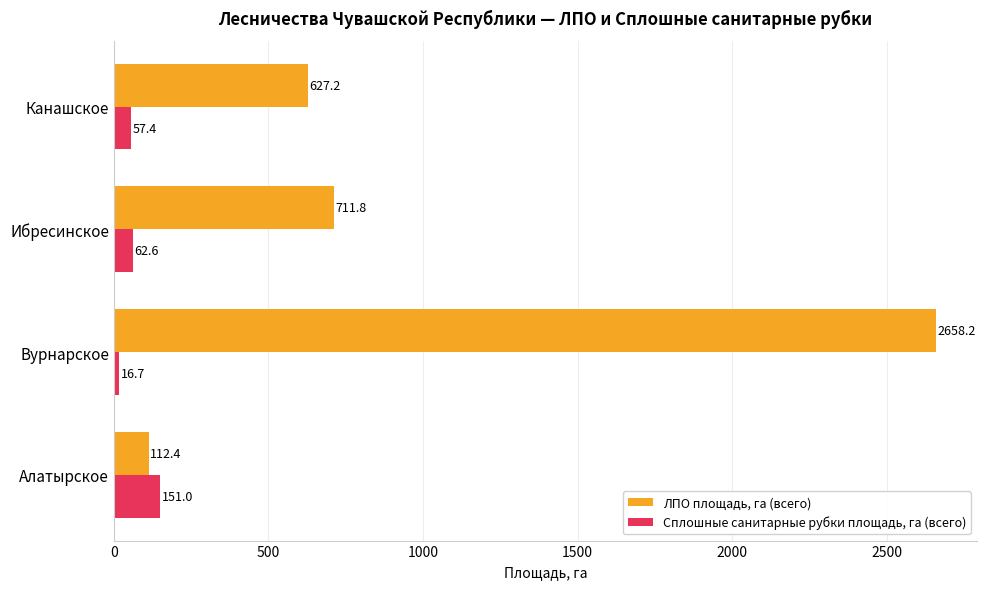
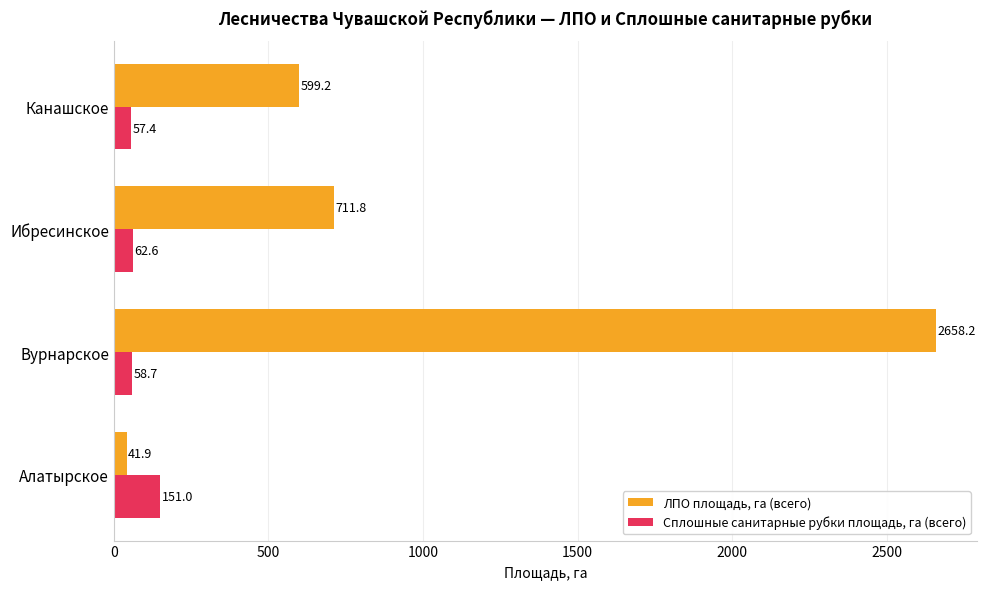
  {
    "ЛПО площадь, га (всего)": {
-     "Канашское": 627.2,
+     "Канашское": 599.2,
      "Ибресинское": 711.8,
      "Вурнарское": 2658.2,
-     "Алатырское": 112.4
+     "Алатырское": 41.9
    },
    "Сплошные санитарные рубки площадь, га (всего)": {
      "Канашское": 57.4,
      "Ибресинское": 62.6,
-     "Вурнарское": 16.7,
+     "Вурнарское": 58.7,
      "Алатырское": 151.0
    }
  }
